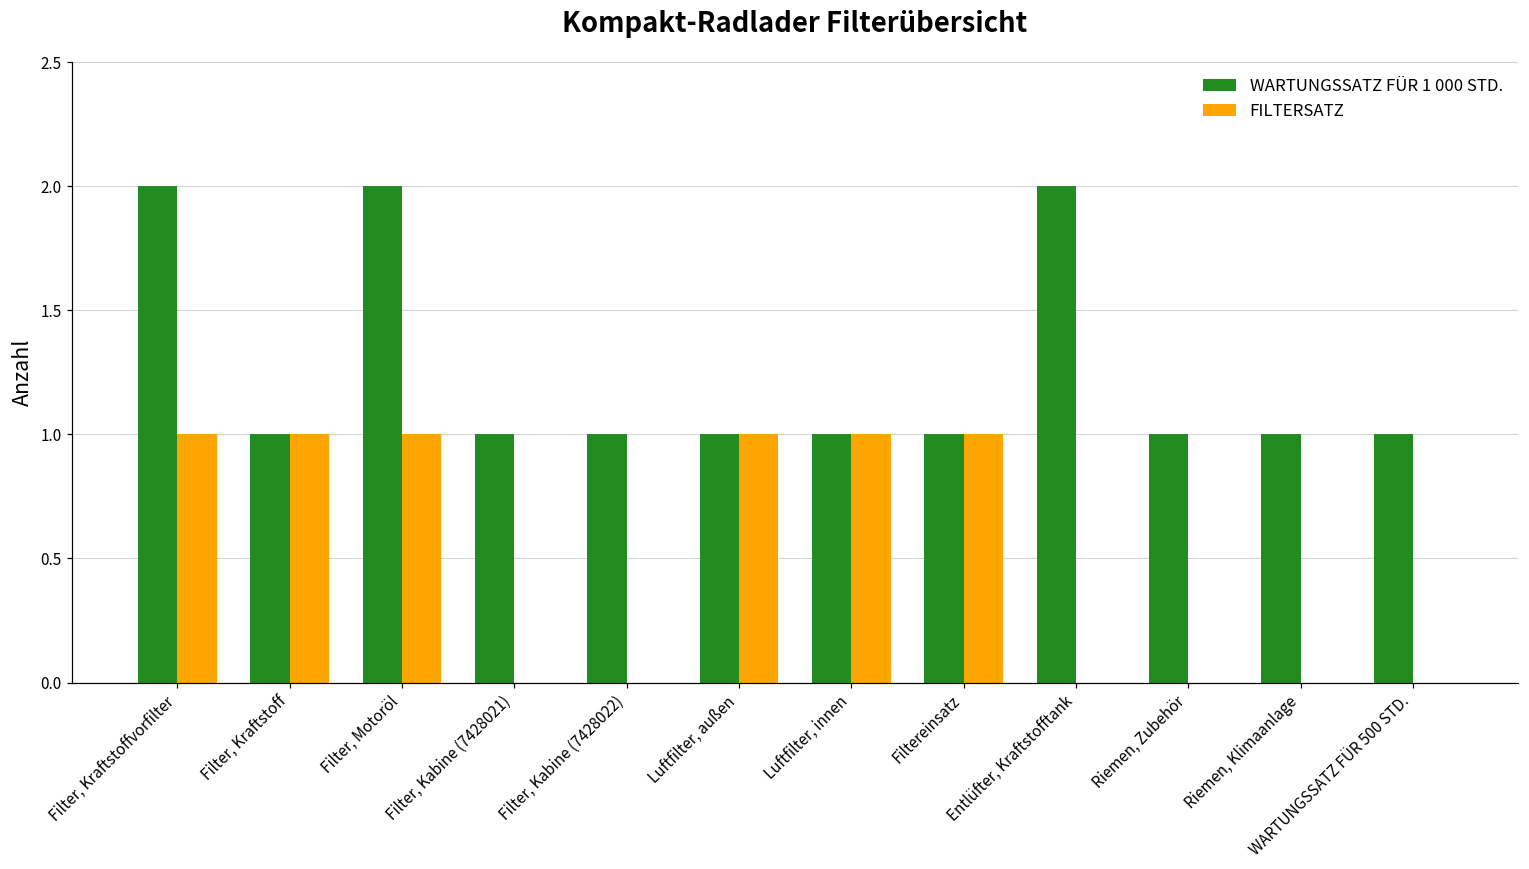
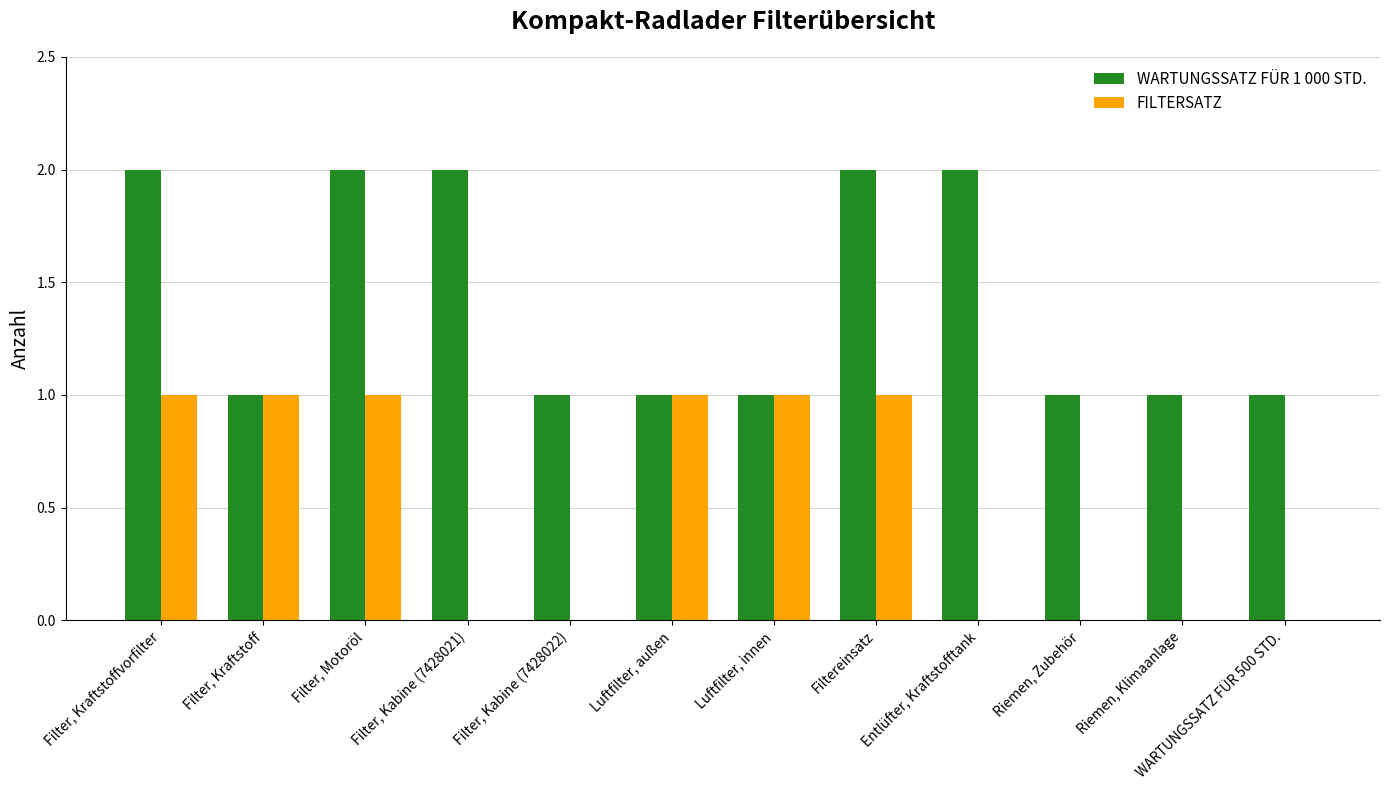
  {
    "WARTUNGSSATZ FÜR 1 000 STD.": {
      "Filter, Kraftstoffvorfilter": 2,
      "Filter, Kraftstoff": 1,
      "Filter, Motoröl": 2,
-     "Filter, Kabine (7428021)": 1,
+     "Filter, Kabine (7428021)": 2,
      "Filter, Kabine (7428022)": 1,
      "Luftfilter, außen": 1,
      "Luftfilter, innen": 1,
-     "Filtereinsatz": 1,
+     "Filtereinsatz": 2,
      "Entlüfter, Kraftstofftank": 2,
      "Riemen, Zubehör": 1,
      "Riemen, Klimaanlage": 1,
      "WARTUNGSSATZ FÜR 500 STD.": 1
    },
    "FILTERSATZ": {
      "Filter, Kraftstoffvorfilter": 1,
      "Filter, Kraftstoff": 1,
      "Filter, Motoröl": 1,
      "Filter, Kabine (7428021)": 0,
      "Filter, Kabine (7428022)": 0,
      "Luftfilter, außen": 1,
      "Luftfilter, innen": 1,
      "Filtereinsatz": 1,
      "Entlüfter, Kraftstofftank": 0,
      "Riemen, Zubehör": 0,
      "Riemen, Klimaanlage": 0,
      "WARTUNGSSATZ FÜR 500 STD.": 0
    }
  }
